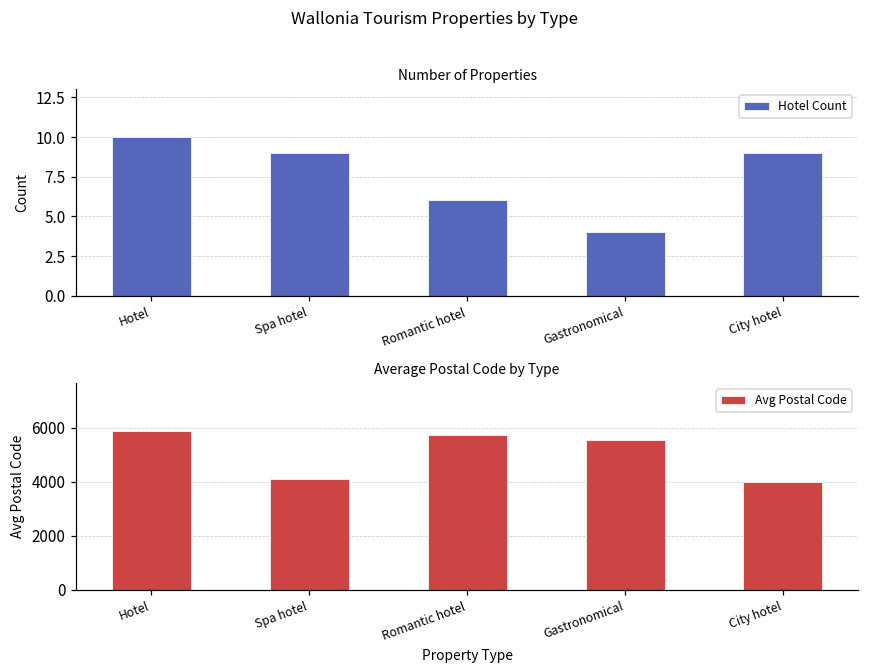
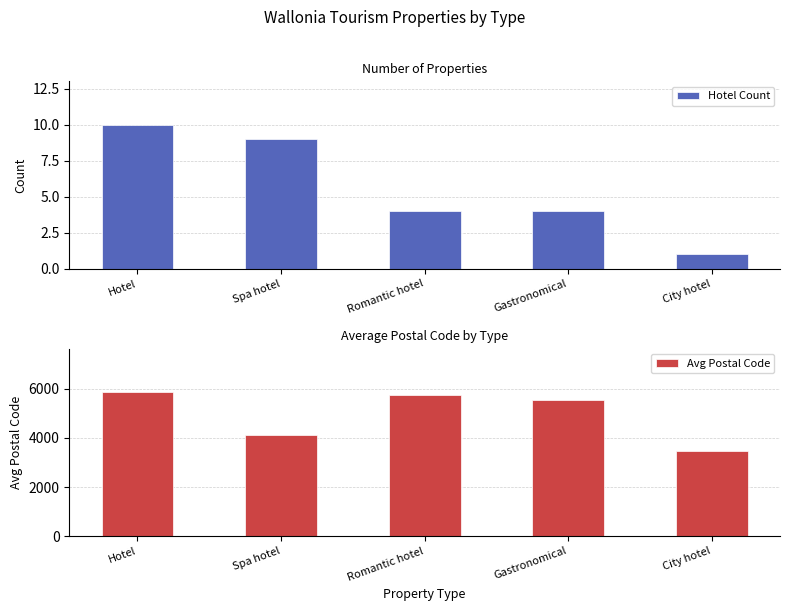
  {
    "Number of Properties": {
      "Hotel": 10,
      "Spa hotel": 9,
-     "Romantic hotel": 6,
+     "Romantic hotel": 4,
      "Gastronomical": 4,
-     "City hotel": 9
+     "City hotel": 1
    },
    "Average Postal Code by Type": {
      "Hotel": 5900,
      "Spa hotel": 4100,
      "Romantic hotel": 5700,
      "Gastronomical": 5600,
-     "City hotel": 4000
+     "City hotel": 3500
    }
  }
